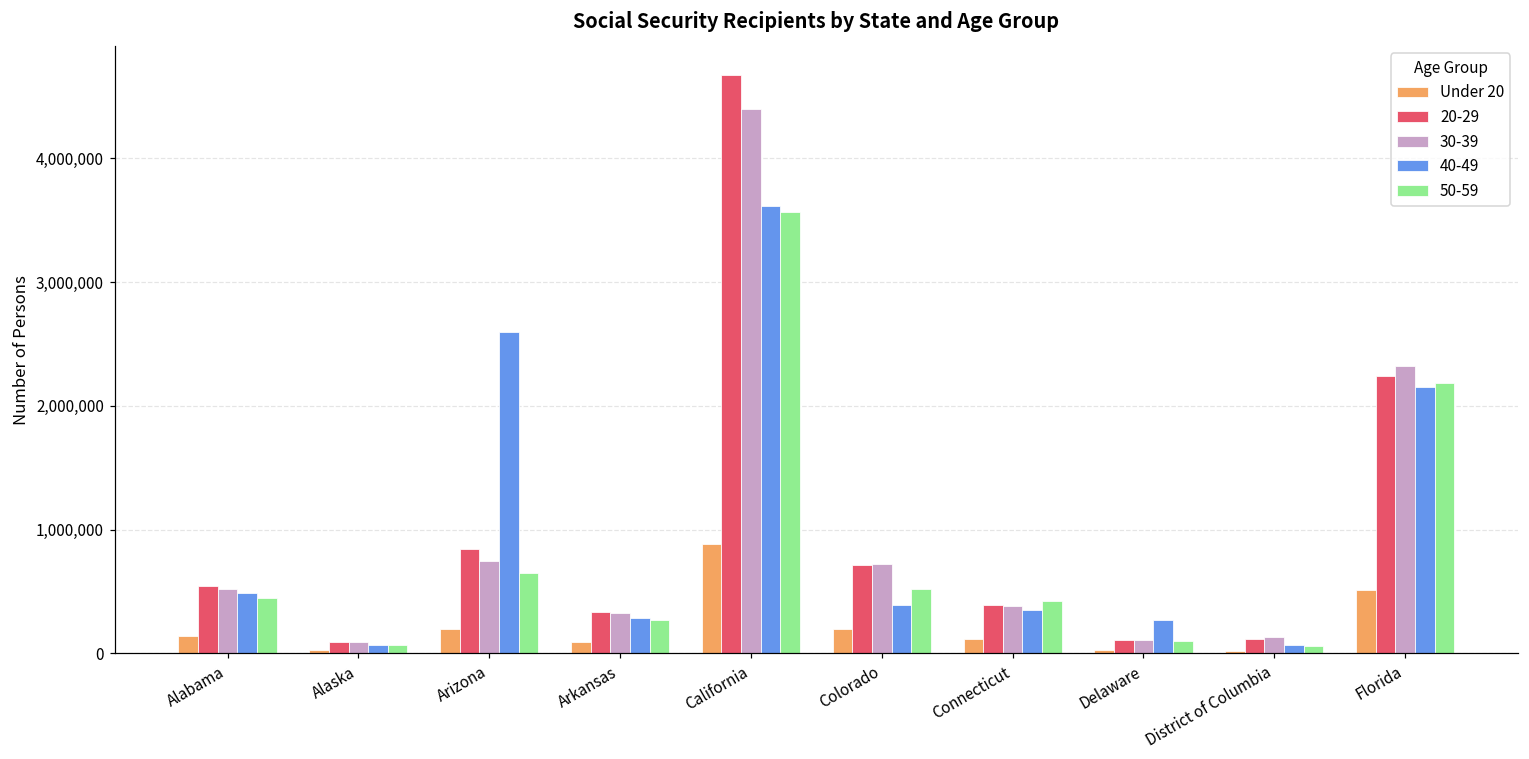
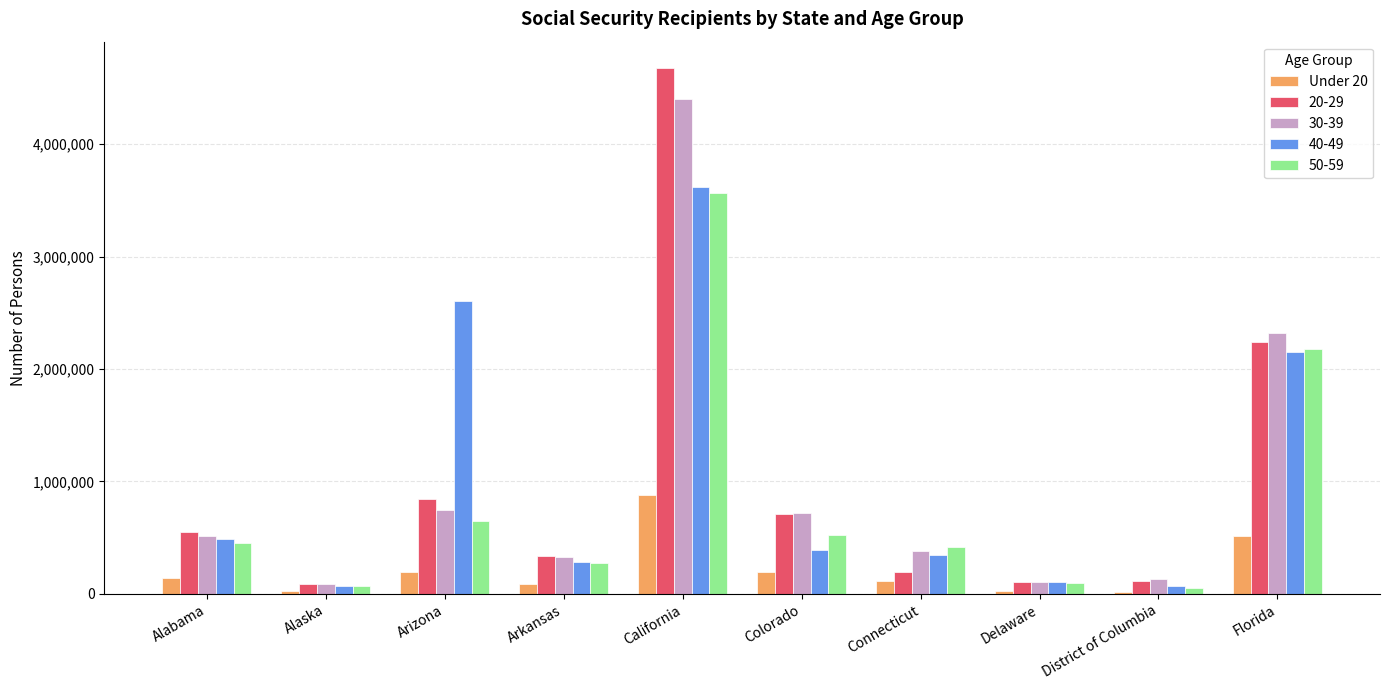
  {
    "Under 20": {
      "Alabama": "140,000",
      "Alaska": "30,000",
      "Arizona": "200,000",
      "Arkansas": "90,000",
      "California": "880,000",
      "Colorado": "200,000",
      "Connecticut": "110,000",
      "Delaware": "30,000",
      "Florida": "510,000"
    },
    "20-29": {
      "Alabama": "550,000",
      "Alaska": "90,000",
      "Arizona": "850,000",
      "Arkansas": "340,000",
      "California": "4,680,000",
      "Colorado": "710,000",
-     "Connecticut": "390,000",
+     "Connecticut": "200,000",
      "Delaware": "110,000",
      "District of Columbia": "120,000",
      "Florida": "2,240,000"
    },
    "30-39": {
      "Alabama": "520,000",
      "Alaska": "90,000",
      "Arizona": "750,000",
      "Arkansas": "330,000",
      "California": "4,400,000",
      "Colorado": "720,000",
      "Connecticut": "380,000",
      "Delaware": "110,000",
      "District of Columbia": "130,000",
      "Florida": "2,320,000"
    },
    "40-49": {
      "Alabama": "480,000",
      "Alaska": "70,000",
      "Arizona": "2,600,000",
      "Arkansas": "290,000",
      "California": "3,620,000",
      "Colorado": "390,000",
      "Connecticut": "350,000",
-     "Delaware": "270,000",
+     "Delaware": "110,000",
      "District of Columbia": "70,000",
      "Florida": "2,150,000"
    },
    "50-59": {
      "Alabama": "450,000",
      "Alaska": "70,000",
      "Arizona": "650,000",
      "Arkansas": "270,000",
      "California": "3,570,000",
      "Colorado": "520,000",
      "Connecticut": "420,000",
      "Delaware": "100,000",
      "District of Columbia": "60,000",
      "Florida": "2,180,000"
    }
  }
